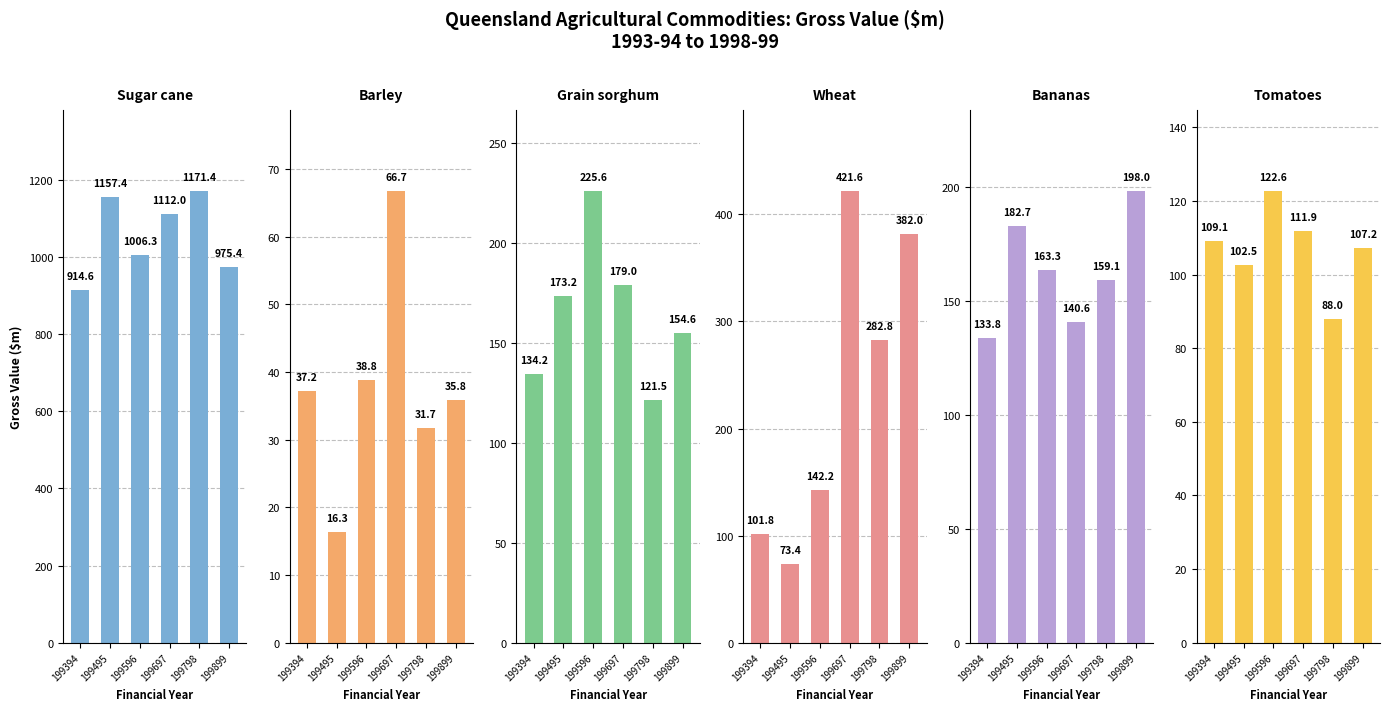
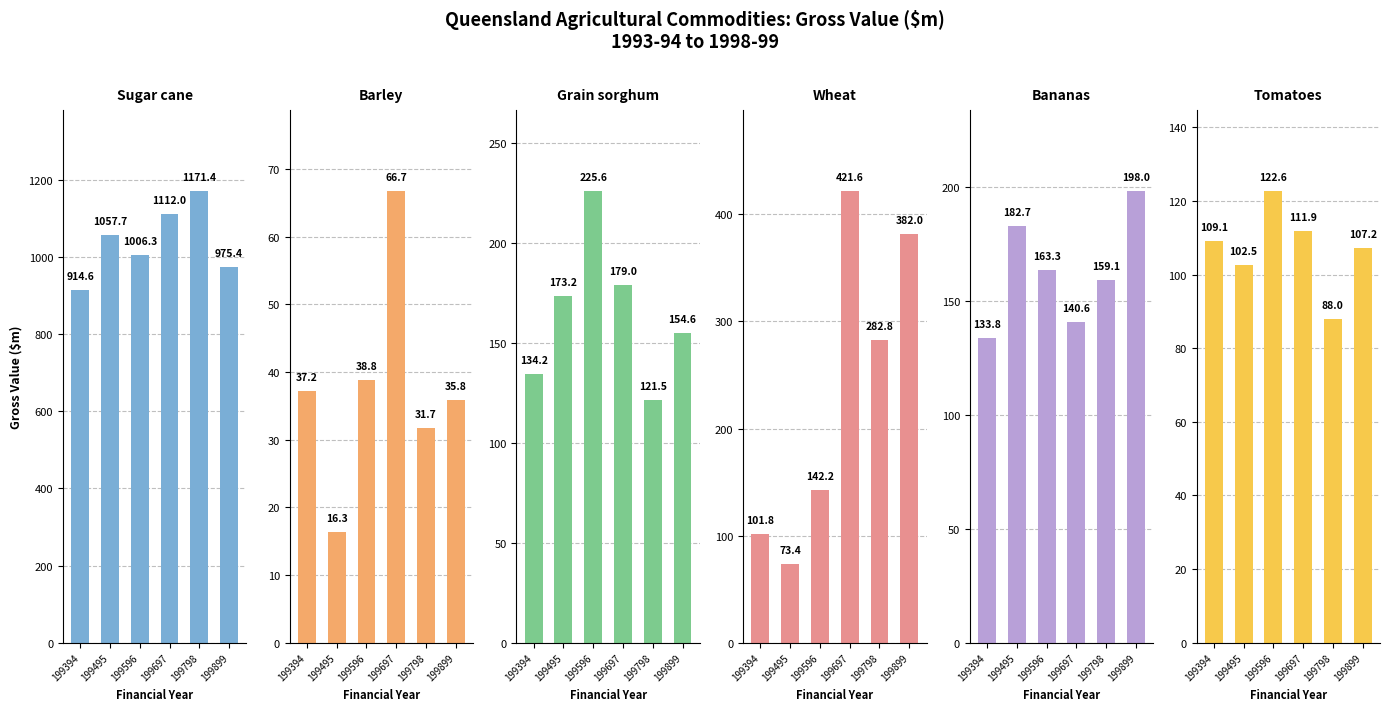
  {
    "Sugar cane": {
      "199394": 914.6,
-     "199495": 1157.4,
+     "199495": 1057.7,
      "199596": 1006.3,
      "199697": 1112.0,
      "199798": 1171.4,
      "199899": 975.4
    },
    "Barley": {
      "199394": 37.2,
      "199495": 16.3,
      "199596": 38.8,
      "199697": 66.7,
      "199798": 31.7,
      "199899": 35.8
    },
    "Grain sorghum": {
      "199394": 134.2,
      "199495": 173.2,
      "199596": 225.6,
      "199697": 179.0,
      "199798": 121.5,
      "199899": 154.6
    },
    "Wheat": {
      "199394": 101.8,
      "199495": 73.4,
      "199596": 142.2,
      "199697": 421.6,
      "199798": 282.8,
      "199899": 382.0
    },
    "Bananas": {
      "199394": 133.8,
      "199495": 182.7,
      "199596": 163.3,
      "199697": 140.6,
      "199798": 159.1,
      "199899": 198.0
    },
    "Tomatoes": {
      "199394": 109.1,
      "199495": 102.5,
      "199596": 122.6,
      "199697": 111.9,
      "199798": 88.0,
      "199899": 107.2
    }
  }
